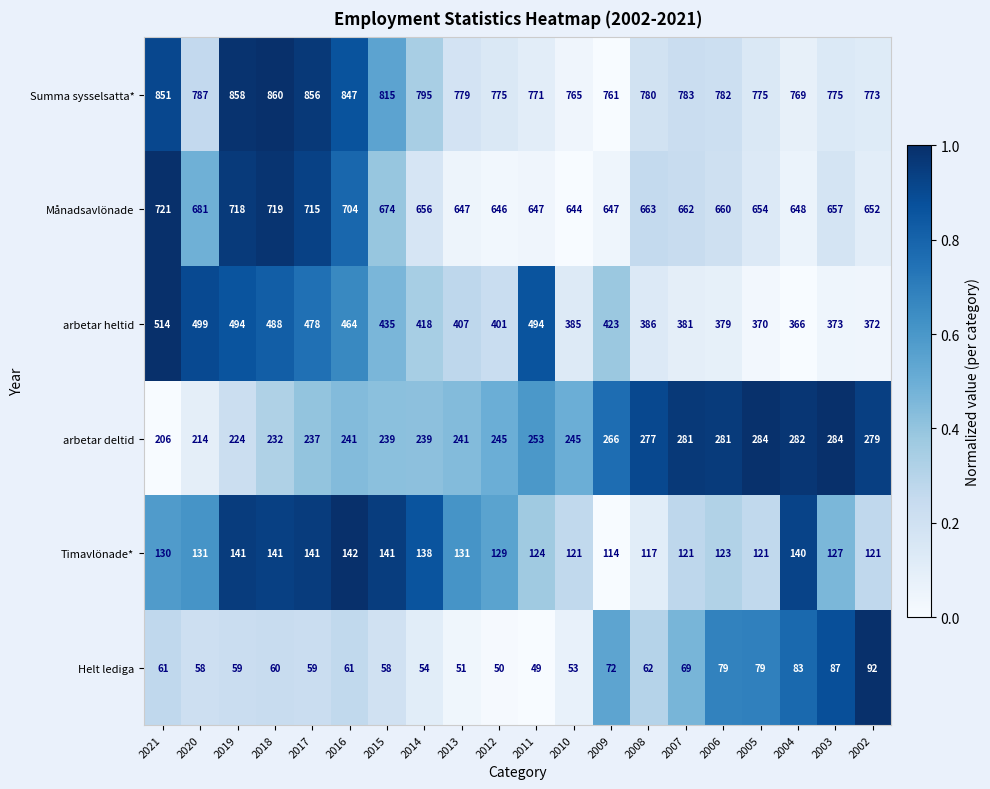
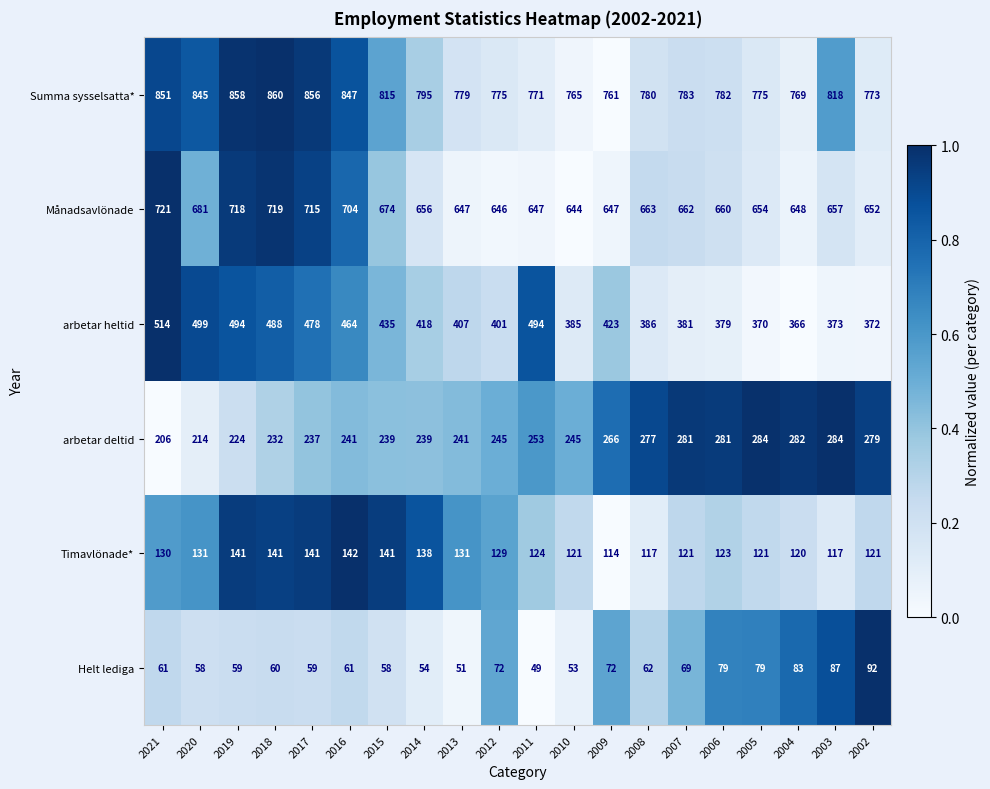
  {
    "Summa sysselsatta*": {
      "2021": 851,
-     "2020": 787,
+     "2020": 845,
      "2019": 858,
      "2018": 860,
      "2017": 856,
      "2016": 847,
      "2015": 815,
      "2014": 795,
      "2013": 779,
      "2012": 775,
      "2011": 771,
      "2010": 765,
      "2009": 761,
      "2008": 780,
      "2007": 783,
      "2006": 782,
      "2005": 775,
      "2004": 769,
-     "2003": 775,
+     "2003": 818,
      "2002": 773
    },
    "Månadsavlönade": {
      "2021": 721,
      "2020": 681,
      "2019": 718,
      "2018": 719,
      "2017": 715,
      "2016": 704,
      "2015": 674,
      "2014": 656,
      "2013": 647,
      "2012": 646,
      "2011": 647,
      "2010": 644,
      "2009": 647,
      "2008": 663,
      "2007": 662,
      "2006": 660,
      "2005": 654,
      "2004": 648,
      "2003": 657,
      "2002": 652
    },
    "arbetar heltid": {
      "2021": 514,
      "2020": 499,
      "2019": 494,
      "2018": 488,
      "2017": 478,
      "2016": 464,
      "2015": 435,
      "2014": 418,
      "2013": 407,
      "2012": 401,
      "2011": 494,
      "2010": 385,
      "2009": 423,
      "2008": 386,
      "2007": 381,
      "2006": 379,
      "2005": 370,
      "2004": 366,
      "2003": 373,
      "2002": 372
    },
    "arbetar deltid": {
      "2021": 206,
      "2020": 214,
      "2019": 224,
      "2018": 232,
      "2017": 237,
      "2016": 241,
      "2015": 239,
      "2014": 239,
      "2013": 241,
      "2012": 245,
      "2011": 253,
      "2010": 245,
      "2009": 266,
      "2008": 277,
      "2007": 281,
      "2006": 281,
      "2005": 284,
      "2004": 282,
      "2003": 284,
      "2002": 279
    },
    "Timavlönade*": {
      "2021": 130,
      "2020": 131,
      "2019": 141,
      "2018": 141,
      "2017": 141,
      "2016": 142,
      "2015": 141,
      "2014": 138,
      "2013": 131,
      "2012": 129,
      "2011": 124,
      "2010": 121,
      "2009": 114,
      "2008": 117,
      "2007": 121,
      "2006": 123,
      "2005": 121,
-     "2004": 140,
-     "2003": 127,
+     "2004": 120,
+     "2003": 117,
      "2002": 121
    },
    "Helt lediga": {
      "2021": 61,
      "2020": 58,
      "2019": 59,
      "2018": 60,
      "2017": 59,
      "2016": 61,
      "2015": 58,
      "2014": 54,
      "2013": 51,
-     "2012": 50,
+     "2012": 72,
      "2011": 49,
      "2010": 53,
      "2009": 72,
      "2008": 62,
      "2007": 69,
      "2006": 79,
      "2005": 79,
      "2004": 83,
      "2003": 87,
      "2002": 92
    }
  }
